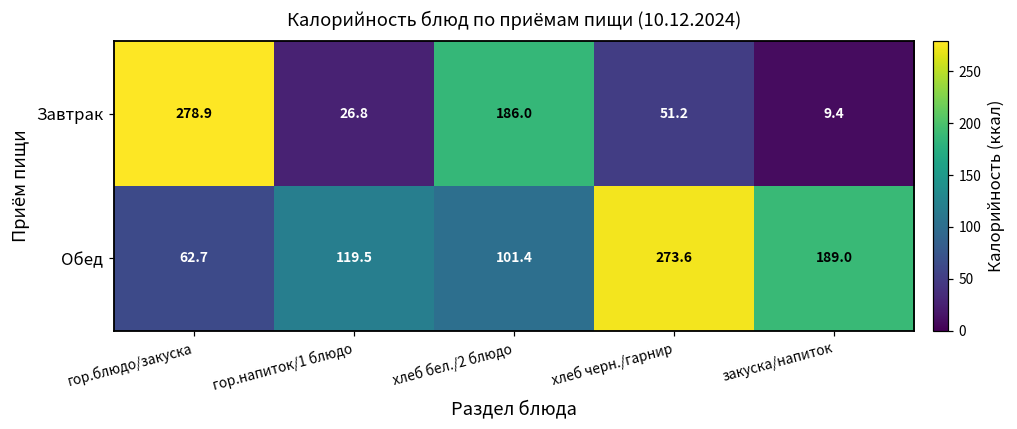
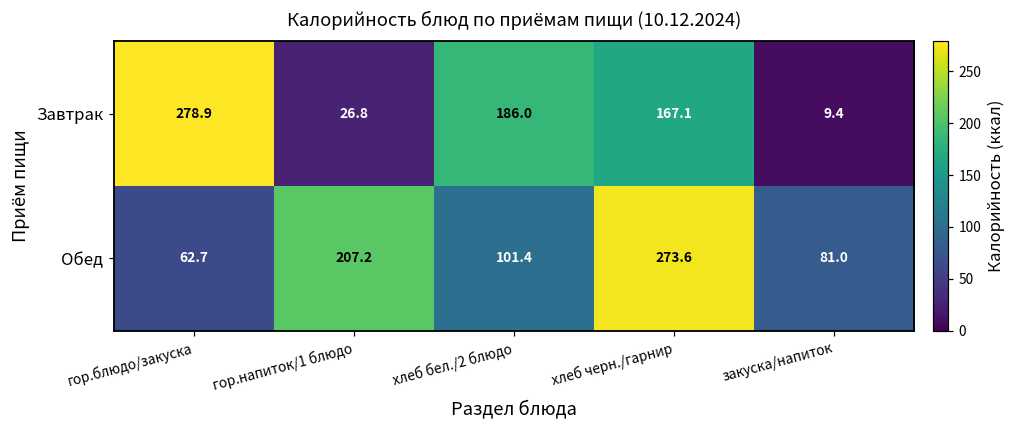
  {
    "Завтрак": {
      "гор.блюдо/закуска": 278.9,
      "гор.напиток/1 блюдо": 26.8,
      "хлеб бел./2 блюдо": 186.0,
-     "хлеб черн./гарнир": 51.2,
+     "хлеб черн./гарнир": 167.1,
      "закуска/напиток": 9.4
    },
    "Обед": {
      "гор.блюдо/закуска": 62.7,
-     "гор.напиток/1 блюдо": 119.5,
+     "гор.напиток/1 блюдо": 207.2,
      "хлеб бел./2 блюдо": 101.4,
      "хлеб черн./гарнир": 273.6,
-     "закуска/напиток": 189.0
+     "закуска/напиток": 81.0
    }
  }
